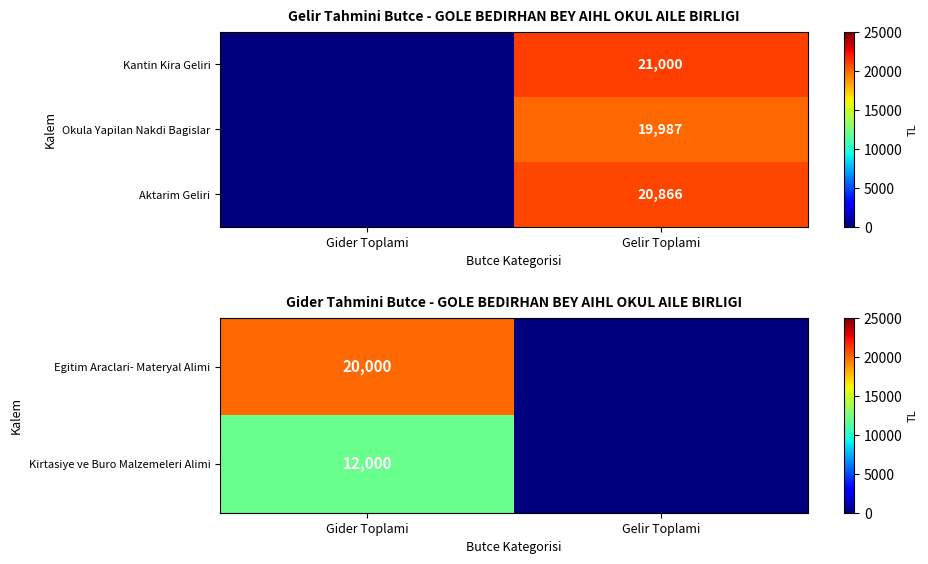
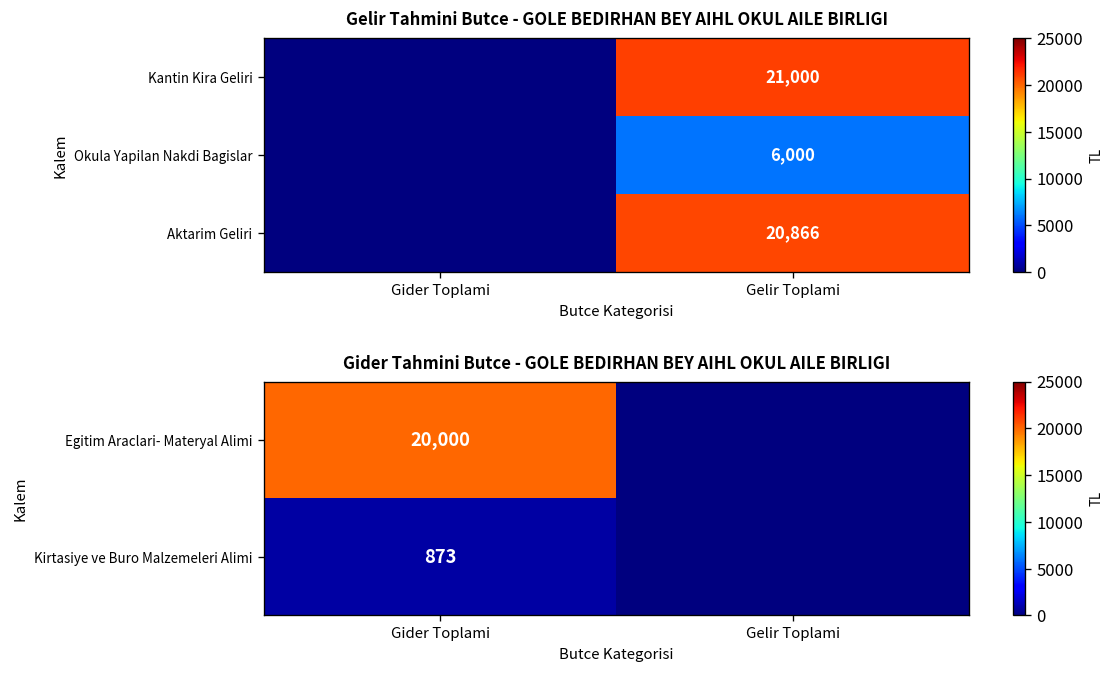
  {
    "Gelir Tahmini Butce - GOLE BEDIRHAN BEY AIHL OKUL AILE BIRLIGI": {
      "Kantin Kira Geliri": {
        "Gelir Toplami": "21,000"
      },
      "Okula Yapilan Nakdi Bagislar": {
-       "Gelir Toplami": "19,987"
+       "Gelir Toplami": "6,000"
      },
      "Aktarim Geliri": {
        "Gelir Toplami": "20,866"
      }
    },
    "Gider Tahmini Butce - GOLE BEDIRHAN BEY AIHL OKUL AILE BIRLIGI": {
      "Egitim Araclari- Materyal Alimi": {
        "Gider Toplami": "20,000"
      },
      "Kirtasiye ve Buro Malzemeleri Alimi": {
-       "Gider Toplami": "12,000"
+       "Gider Toplami": "873"
      }
    }
  }
